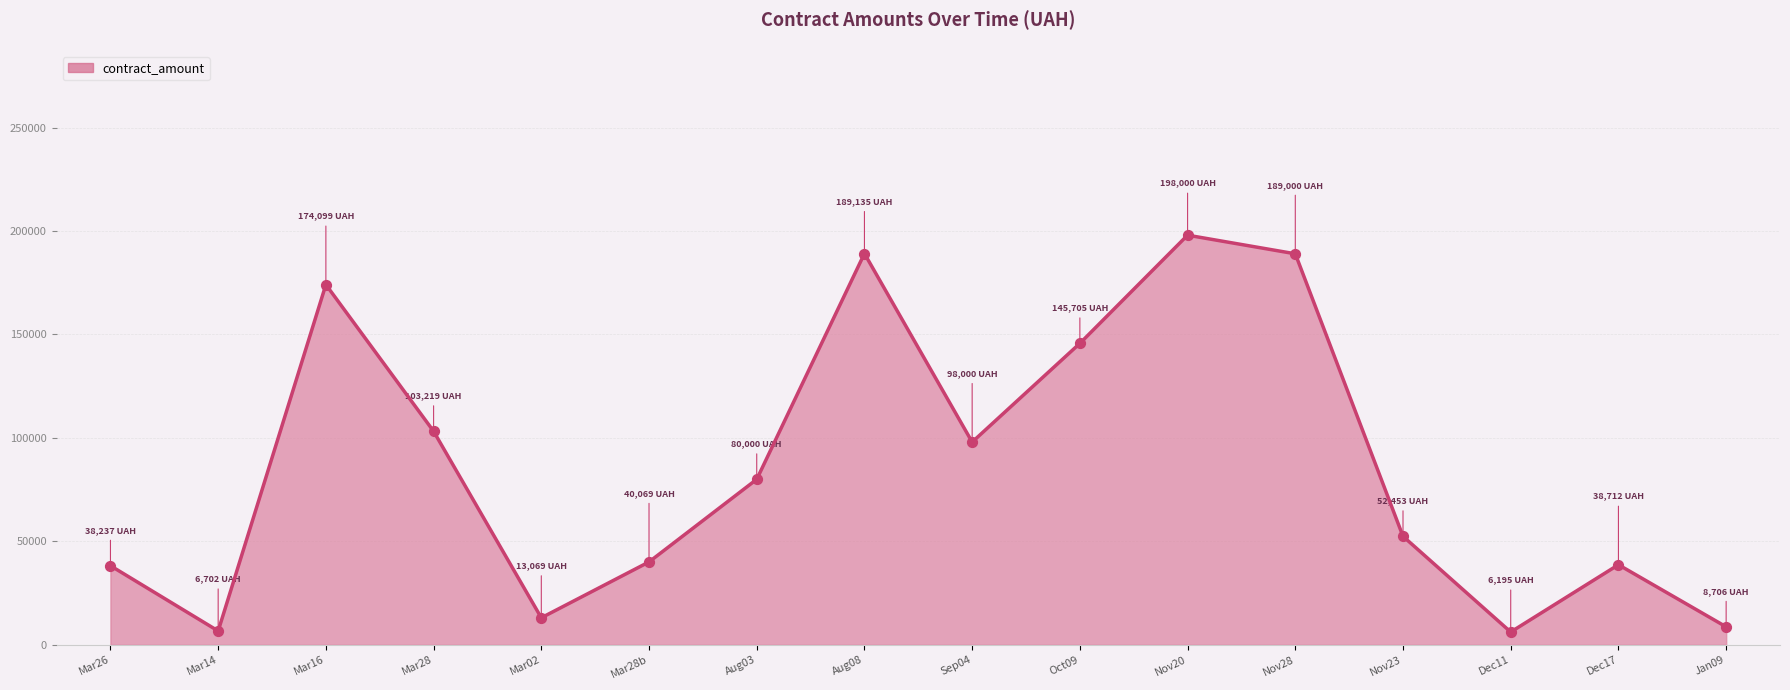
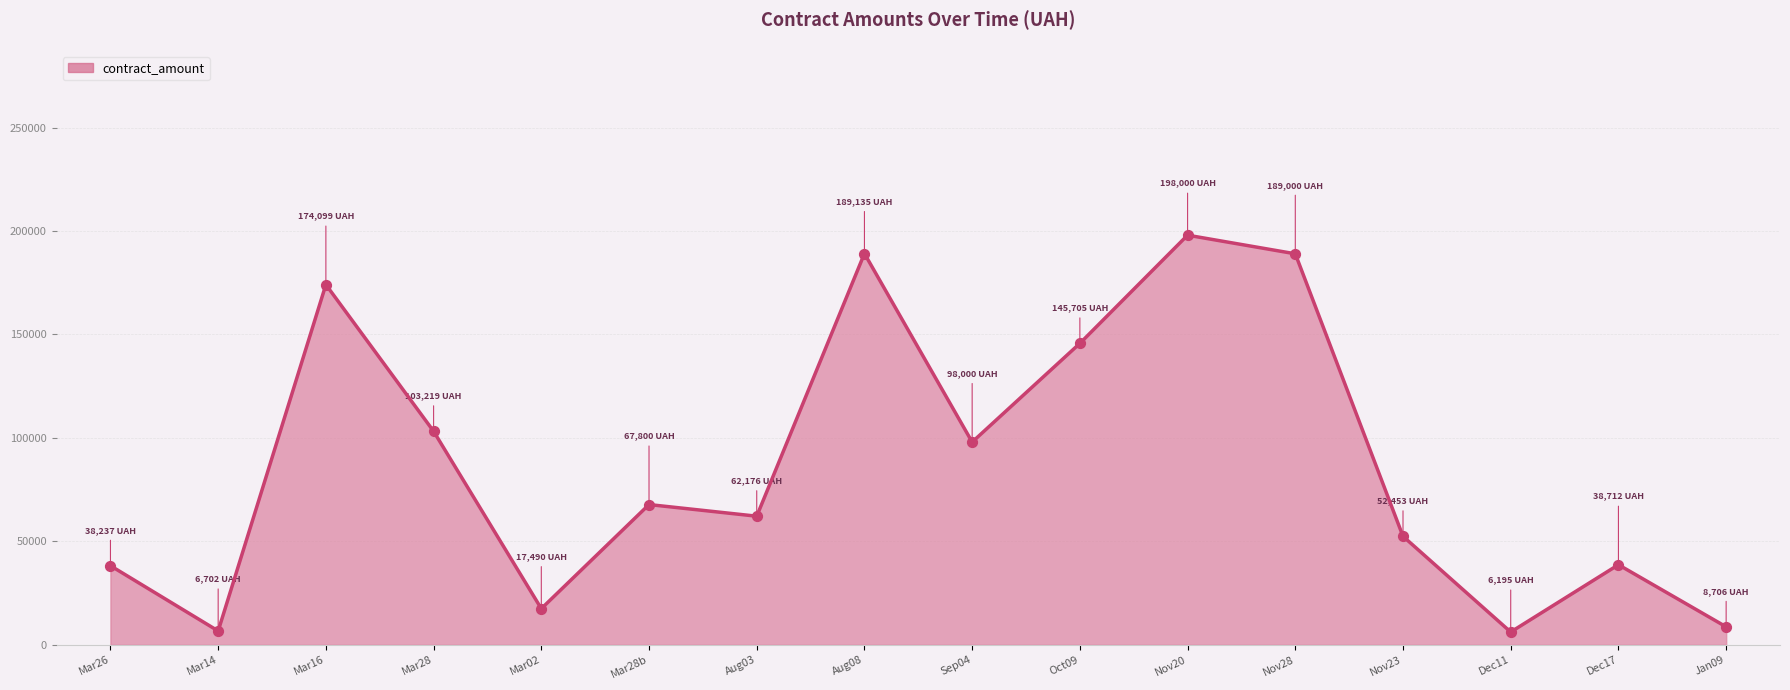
  {
    "Mar26": "38,237",
    "Mar16": "174,099",
    "Mar28": "103,219",
-   "Mar02": "13,069",
-   "Mar28b": "40,069",
-   "Aug03": "80,000",
+   "Mar02": "17,490",
+   "Mar28b": "67,800",
+   "Aug03": "62,176",
    "Aug08": "189,135",
    "Sep04": "98,000",
    "Oct09": "145,705",
    "Nov20": "198,000",
    "Nov28": "189,000",
    "Nov23": "52,453",
    "Dec11": "6,195",
    "Dec17": "38,712",
    "Jan09": "8,706"
  }
